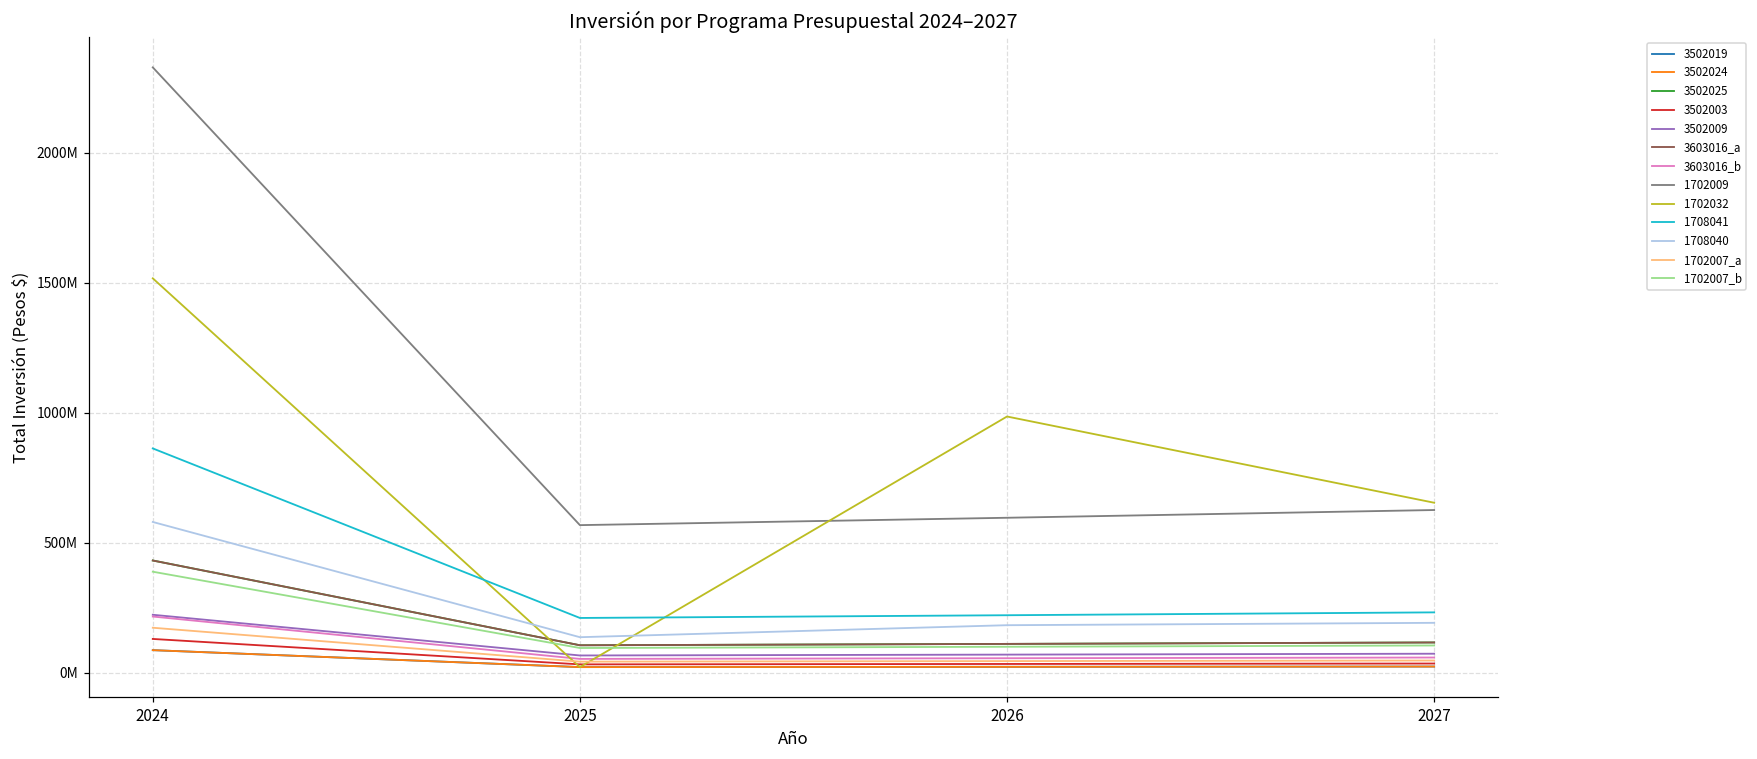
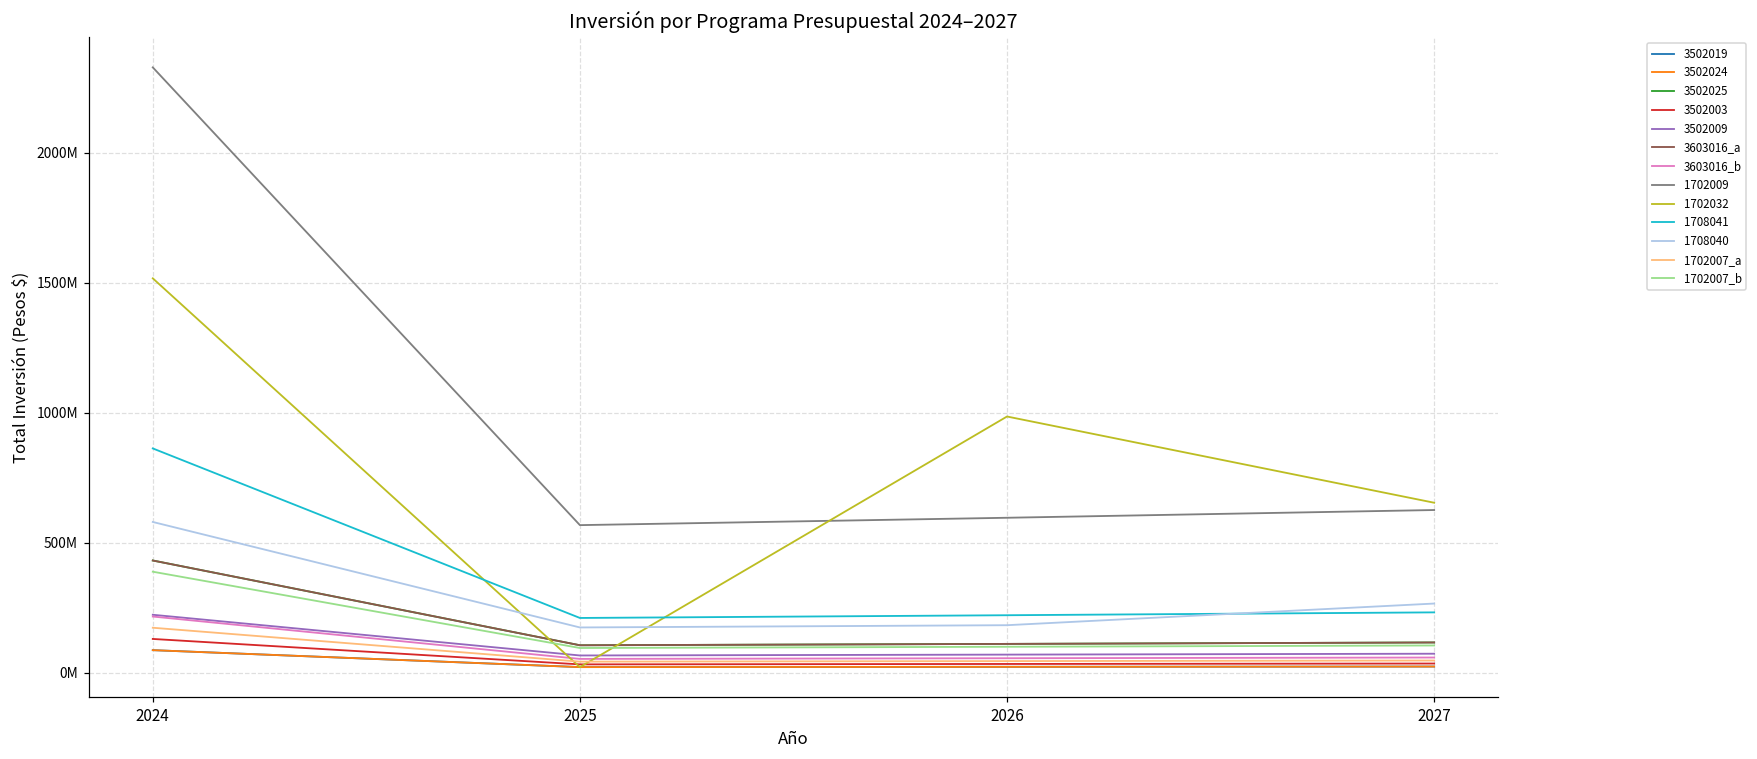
  {
    "3502024": {
      "2024": 90000000,
      "2026": 20000000,
      "2027": 20000000
    },
    "3603016_a": {
      "2024": 430000000,
      "2026": 110000000,
      "2027": 120000000
    },
    "3502003": {
      "2024": 130000000,
      "2026": 30000000,
      "2027": 30000000
    },
    "3502009": {
      "2025": 70000000,
      "2026": 70000000,
      "2027": 70000000
    },
    "3603016_b": {
      "2026": 60000000,
      "2027": 60000000
    },
    "1702009": {
      "2024": 2330000000,
      "2025": 570000000,
      "2026": 600000000,
      "2027": 630000000
    },
    "1702032": {
      "2024": 1520000000,
      "2026": 980000000,
      "2027": 650000000
    },
    "1708041": {
      "2024": 860000000,
      "2025": 210000000,
      "2026": 220000000,
      "2027": 230000000
    },
    "1708040": {
      "2024": 580000000,
-     "2025": 140000000,
+     "2025": 170000000,
      "2026": 180000000,
-     "2027": 190000000
+     "2027": 270000000
    },
    "1702007_a": {
      "2024": 170000000,
      "2026": 40000000,
      "2027": 50000000
    },
    "1702007_b": {
      "2024": 390000000,
      "2026": 100000000,
      "2027": 100000000
    }
  }
